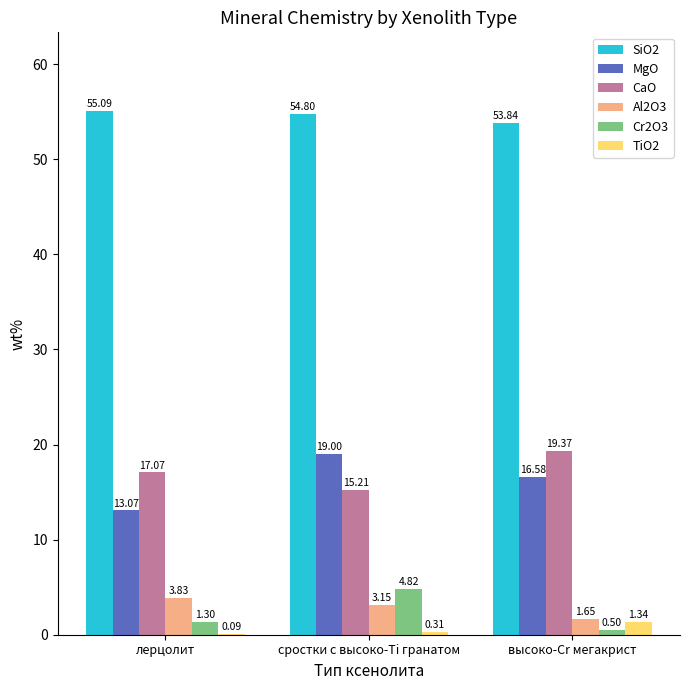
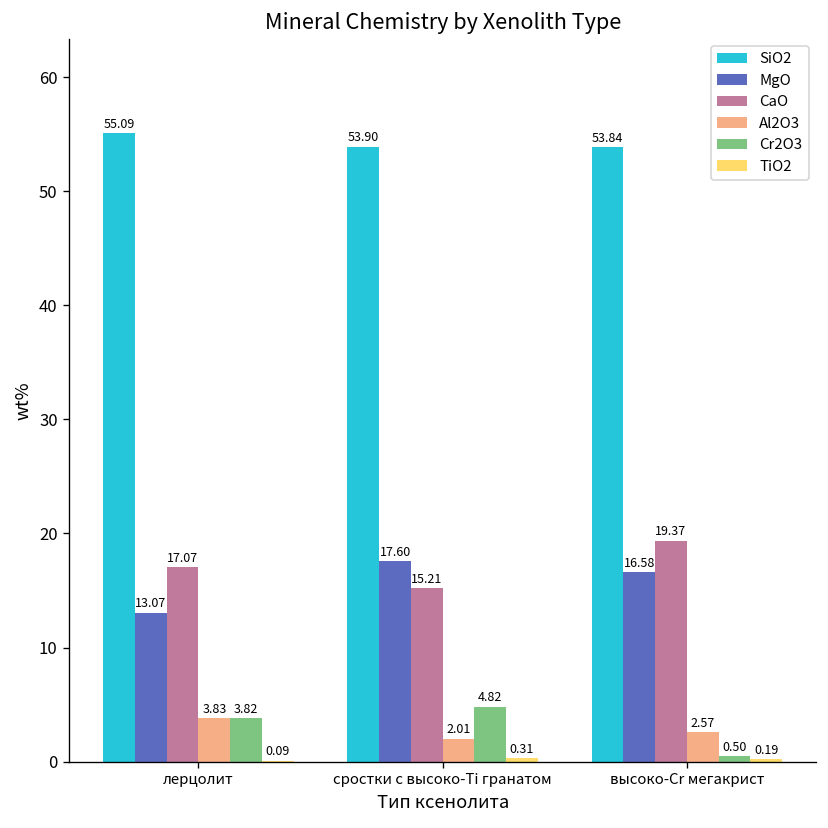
  {
    "SiO2": {
      "лерцолит": 55.09,
-     "сростки с высоко-Ti гранатом": 54.80,
+     "сростки с высоко-Ti гранатом": 53.90,
      "высоко-Cr мегакрист": 53.84
    },
    "MgO": {
      "лерцолит": 13.07,
-     "сростки с высоко-Ti гранатом": 19.00,
+     "сростки с высоко-Ti гранатом": 17.60,
      "высоко-Cr мегакрист": 16.58
    },
    "CaO": {
      "лерцолит": 17.07,
      "сростки с высоко-Ti гранатом": 15.21,
      "высоко-Cr мегакрист": 19.37
    },
    "Al2O3": {
      "лерцолит": 3.83,
-     "сростки с высоко-Ti гранатом": 3.15,
-     "высоко-Cr мегакрист": 1.65
+     "сростки с высоко-Ti гранатом": 2.01,
+     "высоко-Cr мегакрист": 2.57
    },
    "Cr2O3": {
-     "лерцолит": 1.30,
+     "лерцолит": 3.82,
      "сростки с высоко-Ti гранатом": 4.82,
      "высоко-Cr мегакрист": 0.50
    },
    "TiO2": {
      "лерцолит": 0.09,
      "сростки с высоко-Ti гранатом": 0.31,
-     "высоко-Cr мегакрист": 1.34
+     "высоко-Cr мегакрист": 0.19
    }
  }
